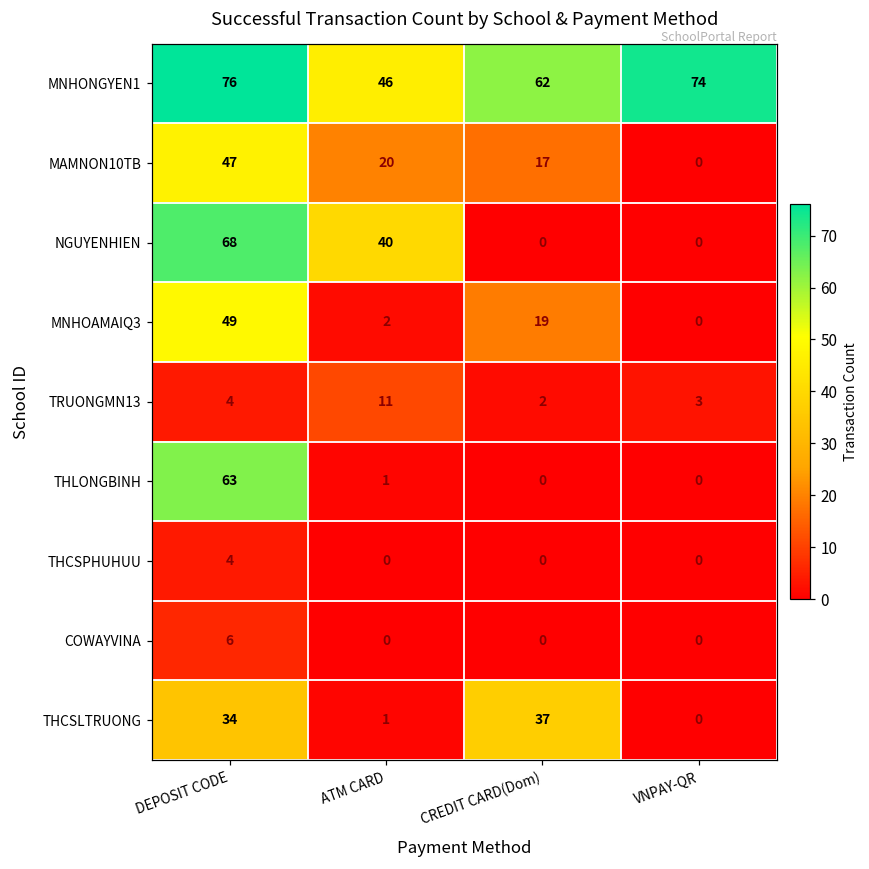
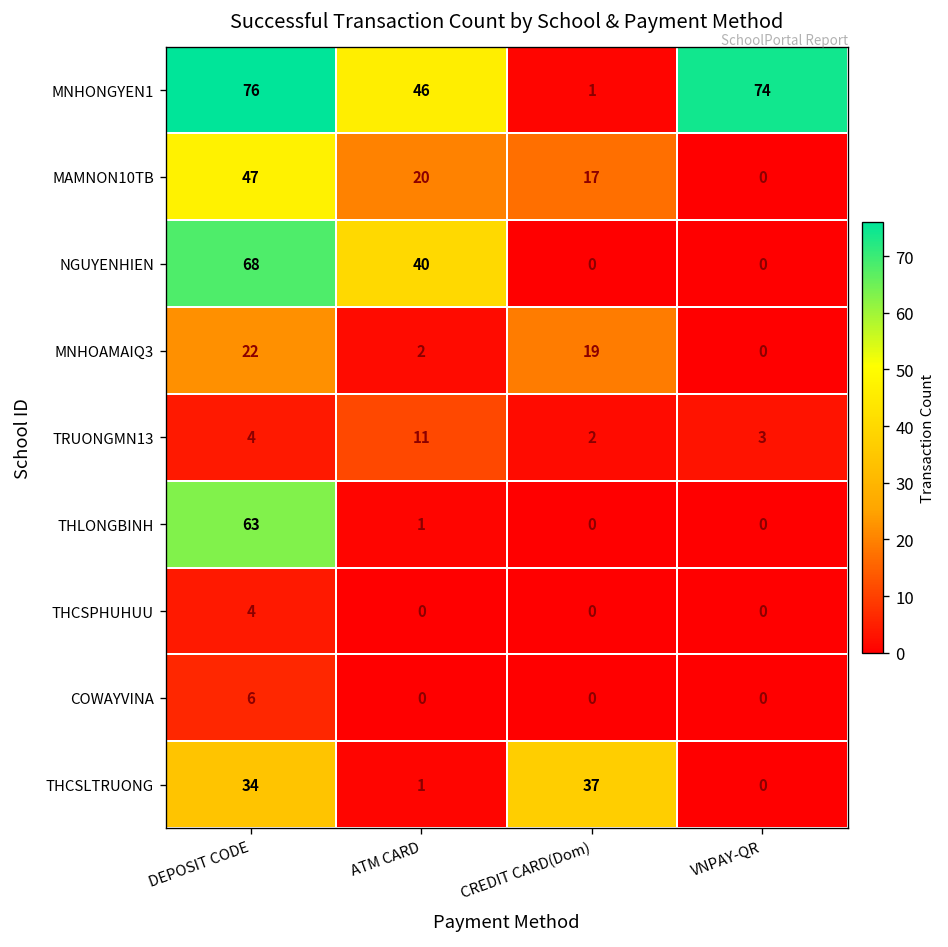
  {
    "MNHONGYEN1": {
      "DEPOSIT CODE": 76,
      "ATM CARD": 46,
-     "CREDIT CARD(Dom)": 62,
+     "CREDIT CARD(Dom)": 1,
      "VNPAY-QR": 74
    },
    "MAMNON10TB": {
      "DEPOSIT CODE": 47,
      "ATM CARD": 20,
      "CREDIT CARD(Dom)": 17,
      "VNPAY-QR": 0
    },
    "NGUYENHIEN": {
      "DEPOSIT CODE": 68,
      "ATM CARD": 40,
      "CREDIT CARD(Dom)": 0,
      "VNPAY-QR": 0
    },
    "MNHOAMAIQ3": {
-     "DEPOSIT CODE": 49,
+     "DEPOSIT CODE": 22,
      "ATM CARD": 2,
      "CREDIT CARD(Dom)": 19,
      "VNPAY-QR": 0
    },
    "TRUONGMN13": {
      "DEPOSIT CODE": 4,
      "ATM CARD": 11,
      "CREDIT CARD(Dom)": 2,
      "VNPAY-QR": 3
    },
    "THLONGBINH": {
      "DEPOSIT CODE": 63,
      "ATM CARD": 1,
      "CREDIT CARD(Dom)": 0,
      "VNPAY-QR": 0
    },
    "THCSPHUHUU": {
      "DEPOSIT CODE": 4,
      "ATM CARD": 0,
      "CREDIT CARD(Dom)": 0,
      "VNPAY-QR": 0
    },
    "COWAYVINA": {
      "DEPOSIT CODE": 6,
      "ATM CARD": 0,
      "CREDIT CARD(Dom)": 0,
      "VNPAY-QR": 0
    },
    "THCSLTRUONG": {
      "DEPOSIT CODE": 34,
      "ATM CARD": 1,
      "CREDIT CARD(Dom)": 37,
      "VNPAY-QR": 0
    }
  }
